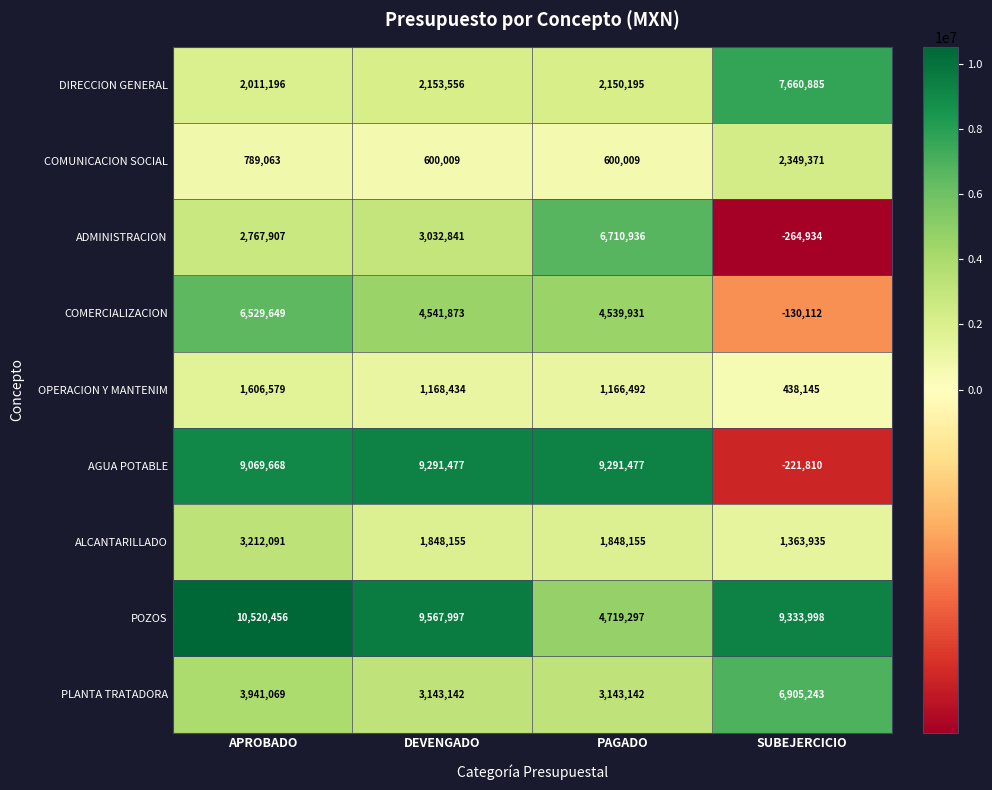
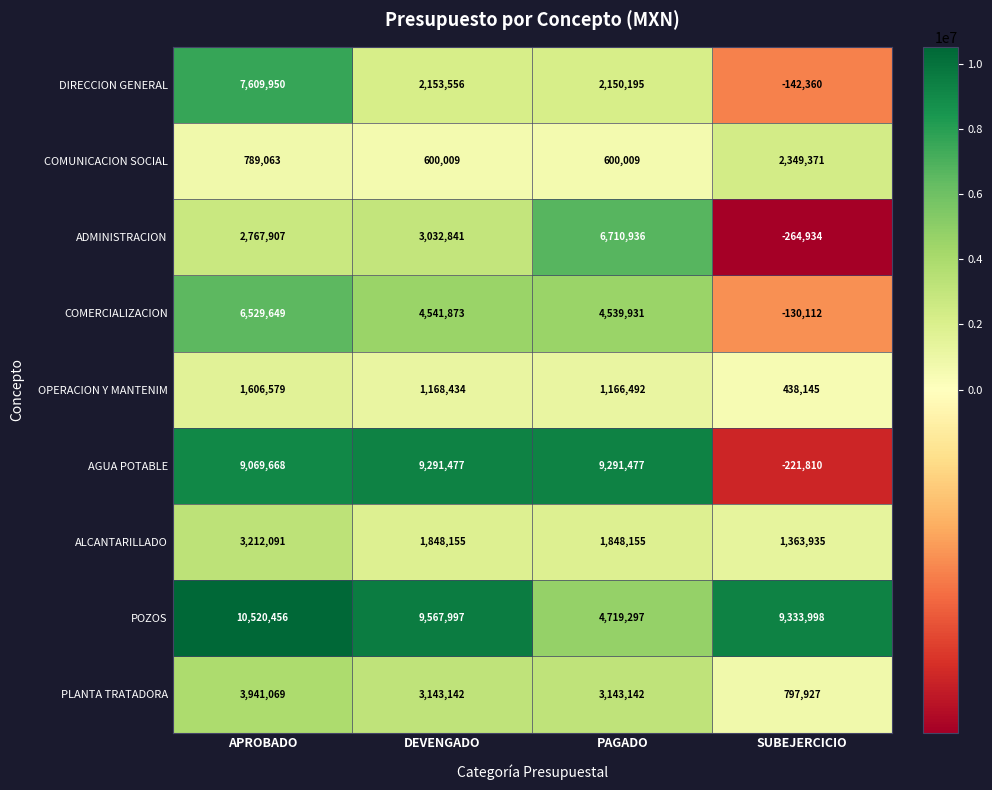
  {
    "DIRECCION GENERAL": {
-     "APROBADO": "2,011,196",
+     "APROBADO": "7,609,950",
      "DEVENGADO": "2,153,556",
      "PAGADO": "2,150,195",
-     "SUBEJERCICIO": "7,660,885"
+     "SUBEJERCICIO": "-142,360"
    },
    "COMUNICACION SOCIAL": {
      "APROBADO": "789,063",
      "DEVENGADO": "600,009",
      "PAGADO": "600,009",
      "SUBEJERCICIO": "2,349,371"
    },
    "ADMINISTRACION": {
      "APROBADO": "2,767,907",
      "DEVENGADO": "3,032,841",
      "PAGADO": "6,710,936",
      "SUBEJERCICIO": "-264,934"
    },
    "COMERCIALIZACION": {
      "APROBADO": "6,529,649",
      "DEVENGADO": "4,541,873",
      "PAGADO": "4,539,931",
      "SUBEJERCICIO": "-130,112"
    },
    "OPERACION Y MANTENIM": {
      "APROBADO": "1,606,579",
      "DEVENGADO": "1,168,434",
      "PAGADO": "1,166,492",
      "SUBEJERCICIO": "438,145"
    },
    "AGUA POTABLE": {
      "APROBADO": "9,069,668",
      "DEVENGADO": "9,291,477",
      "PAGADO": "9,291,477",
      "SUBEJERCICIO": "-221,810"
    },
    "ALCANTARILLADO": {
      "APROBADO": "3,212,091",
      "DEVENGADO": "1,848,155",
      "PAGADO": "1,848,155",
      "SUBEJERCICIO": "1,363,935"
    },
    "POZOS": {
      "APROBADO": "10,520,456",
      "DEVENGADO": "9,567,997",
      "PAGADO": "4,719,297",
      "SUBEJERCICIO": "9,333,998"
    },
    "PLANTA TRATADORA": {
      "APROBADO": "3,941,069",
      "DEVENGADO": "3,143,142",
      "PAGADO": "3,143,142",
-     "SUBEJERCICIO": "6,905,243"
+     "SUBEJERCICIO": "797,927"
    }
  }
